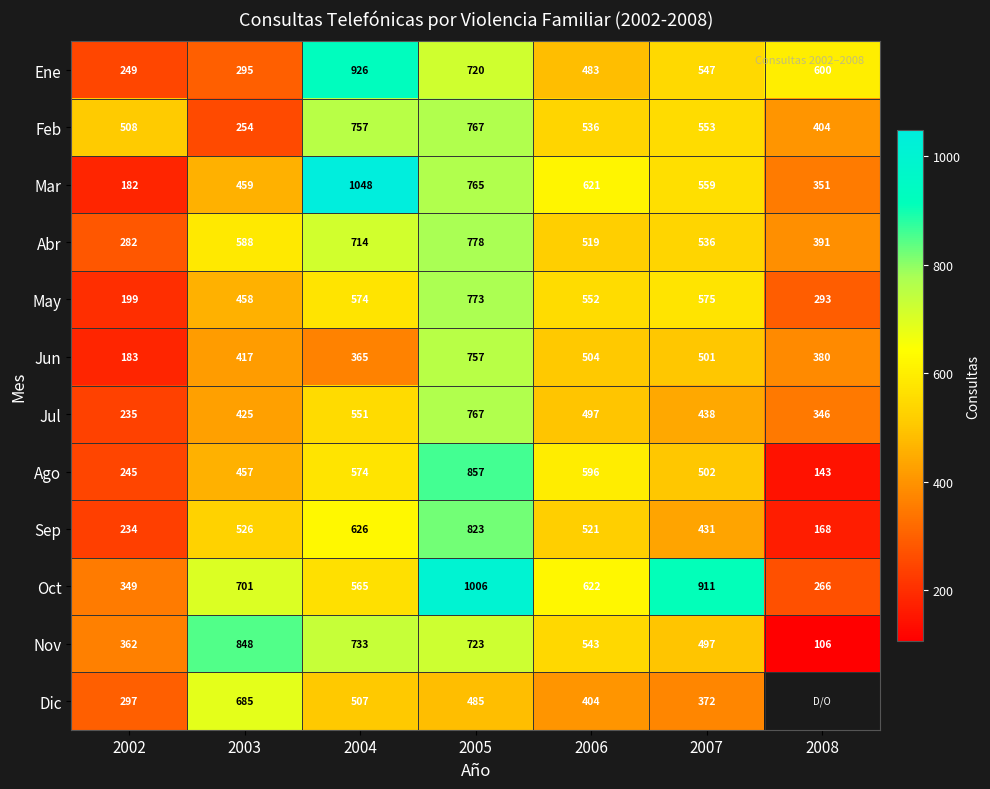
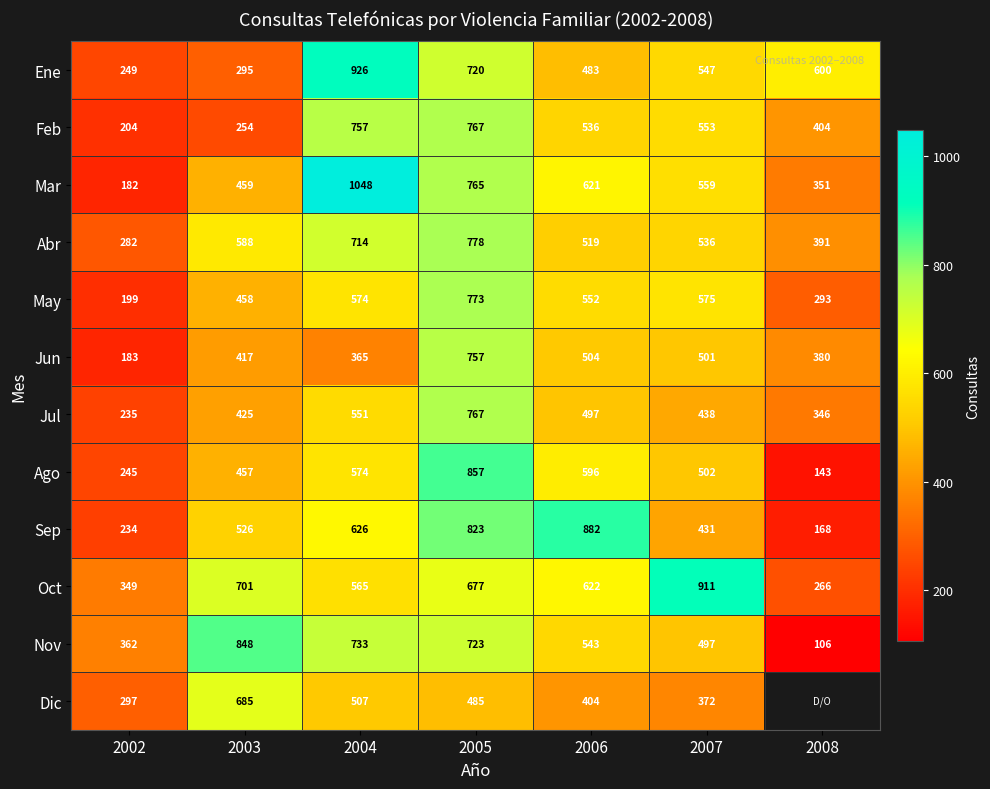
  {
    "Ene": {
      "2002": 249,
      "2003": 295,
      "2004": 926,
      "2005": 720,
      "2006": 483,
      "2007": 547
    },
    "Feb": {
-     "2002": 508,
+     "2002": 204,
      "2003": 254,
      "2004": 757,
      "2005": 767,
      "2006": 536,
      "2007": 553,
      "2008": 404
    },
    "Mar": {
      "2002": 182,
      "2003": 459,
      "2004": 1048,
      "2005": 765,
      "2006": 621,
      "2007": 559,
      "2008": 351
    },
    "Abr": {
      "2002": 282,
      "2003": 588,
      "2004": 714,
      "2005": 778,
      "2006": 519,
      "2007": 536,
      "2008": 391
    },
    "May": {
      "2002": 199,
      "2003": 458,
      "2004": 574,
      "2005": 773,
      "2006": 552,
      "2007": 575,
      "2008": 293
    },
    "Jun": {
      "2002": 183,
      "2003": 417,
      "2004": 365,
      "2005": 757,
      "2006": 504,
      "2007": 501,
      "2008": 380
    },
    "Jul": {
      "2002": 235,
      "2003": 425,
      "2004": 551,
      "2005": 767,
      "2006": 497,
      "2007": 438,
      "2008": 346
    },
    "Ago": {
      "2002": 245,
      "2003": 457,
      "2004": 574,
      "2005": 857,
      "2006": 596,
      "2007": 502,
      "2008": 143
    },
    "Sep": {
      "2002": 234,
      "2003": 526,
      "2004": 626,
      "2005": 823,
-     "2006": 521,
+     "2006": 882,
      "2007": 431,
      "2008": 168
    },
    "Oct": {
      "2002": 349,
      "2003": 701,
      "2004": 565,
-     "2005": 1006,
+     "2005": 677,
      "2006": 622,
      "2007": 911,
      "2008": 266
    },
    "Nov": {
      "2002": 362,
      "2003": 848,
      "2004": 733,
      "2005": 723,
      "2006": 543,
      "2007": 497,
      "2008": 106
    },
    "Dic": {
      "2002": 297,
      "2003": 685,
      "2004": 507,
      "2005": 485,
      "2006": 404,
      "2007": 372
    }
  }
